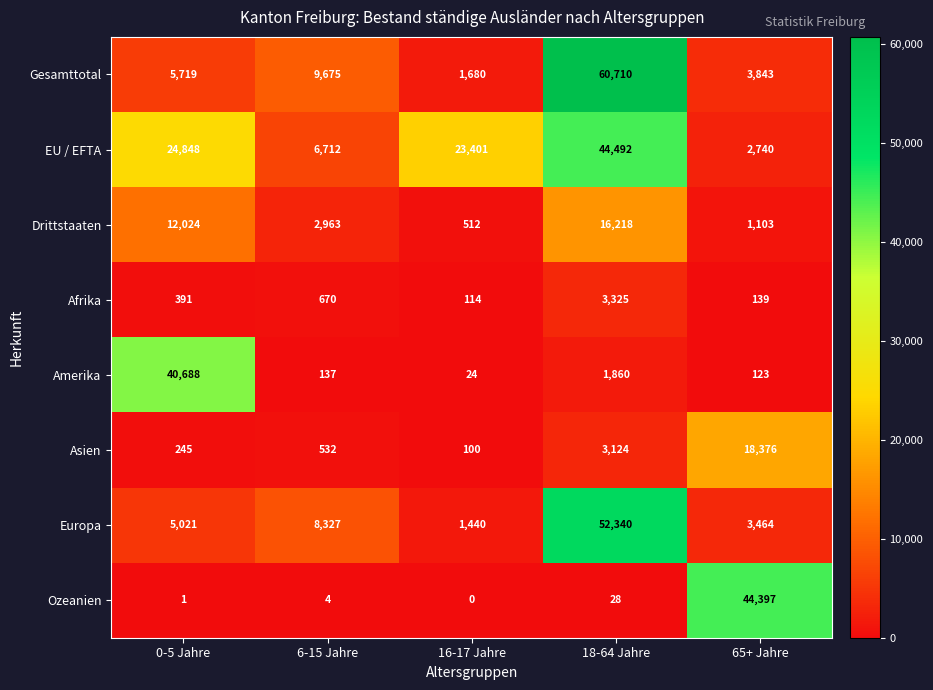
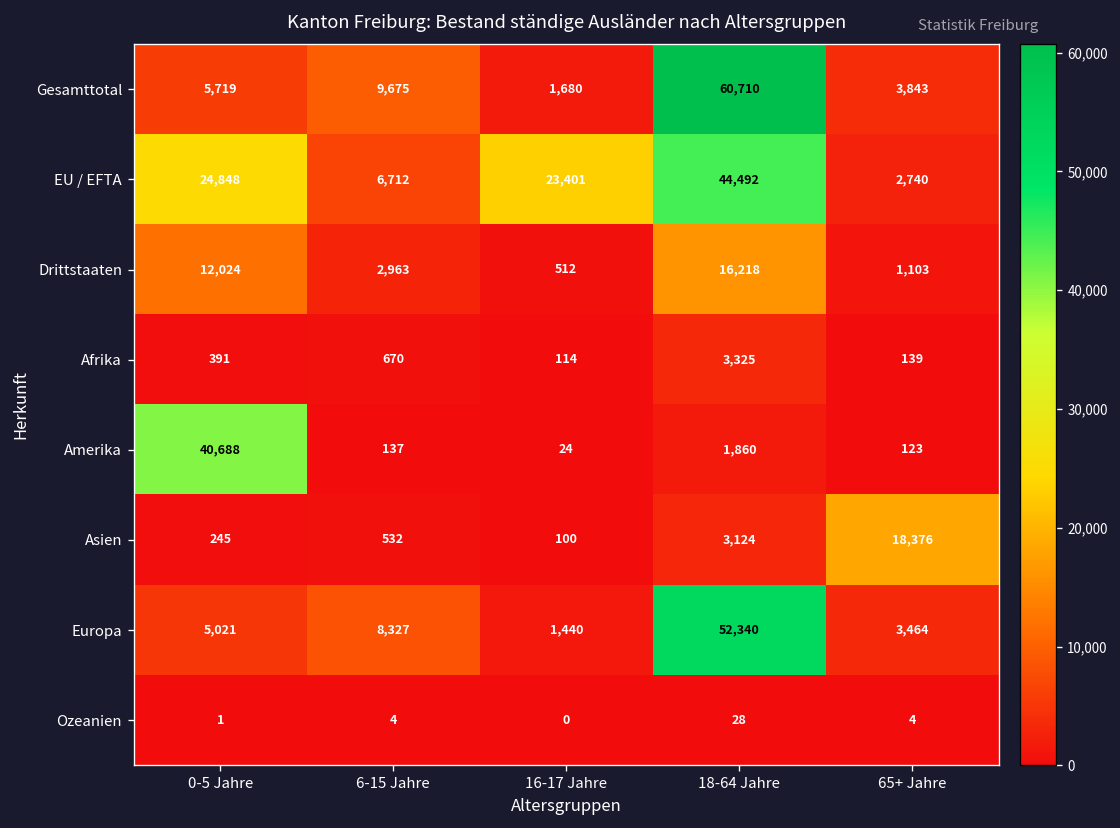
  {
    "Gesamttotal": {
      "0-5 Jahre": "5,719",
      "6-15 Jahre": "9,675",
      "16-17 Jahre": "1,680",
      "18-64 Jahre": "60,710",
      "65+ Jahre": "3,843"
    },
    "EU / EFTA": {
      "0-5 Jahre": "24,848",
      "6-15 Jahre": "6,712",
      "16-17 Jahre": "23,401",
      "18-64 Jahre": "44,492",
      "65+ Jahre": "2,740"
    },
    "Drittstaaten": {
      "0-5 Jahre": "12,024",
      "6-15 Jahre": "2,963",
      "16-17 Jahre": "512",
      "18-64 Jahre": "16,218",
      "65+ Jahre": "1,103"
    },
    "Afrika": {
      "0-5 Jahre": "391",
      "6-15 Jahre": "670",
      "16-17 Jahre": "114",
      "18-64 Jahre": "3,325",
      "65+ Jahre": "139"
    },
    "Amerika": {
      "0-5 Jahre": "40,688",
      "6-15 Jahre": "137",
      "16-17 Jahre": "24",
      "18-64 Jahre": "1,860",
      "65+ Jahre": "123"
    },
    "Asien": {
      "0-5 Jahre": "245",
      "6-15 Jahre": "532",
      "16-17 Jahre": "100",
      "18-64 Jahre": "3,124",
      "65+ Jahre": "18,376"
    },
    "Europa": {
      "0-5 Jahre": "5,021",
      "6-15 Jahre": "8,327",
      "16-17 Jahre": "1,440",
      "18-64 Jahre": "52,340",
      "65+ Jahre": "3,464"
    },
    "Ozeanien": {
      "0-5 Jahre": "1",
      "6-15 Jahre": "4",
      "16-17 Jahre": "0",
      "18-64 Jahre": "28",
-     "65+ Jahre": "44,397"
+     "65+ Jahre": "4"
    }
  }
